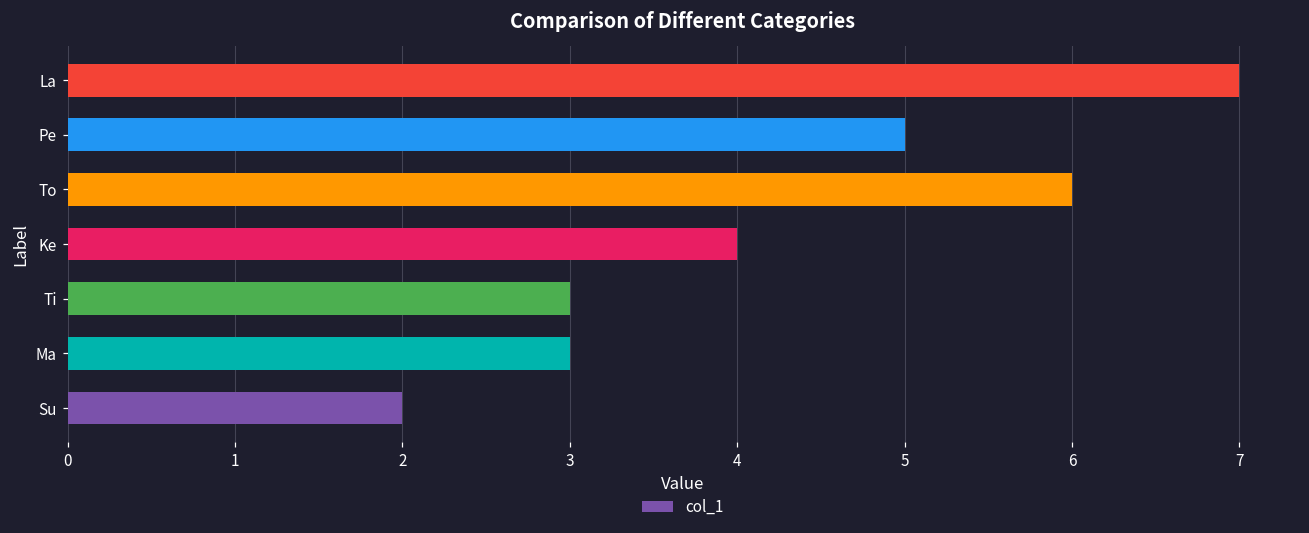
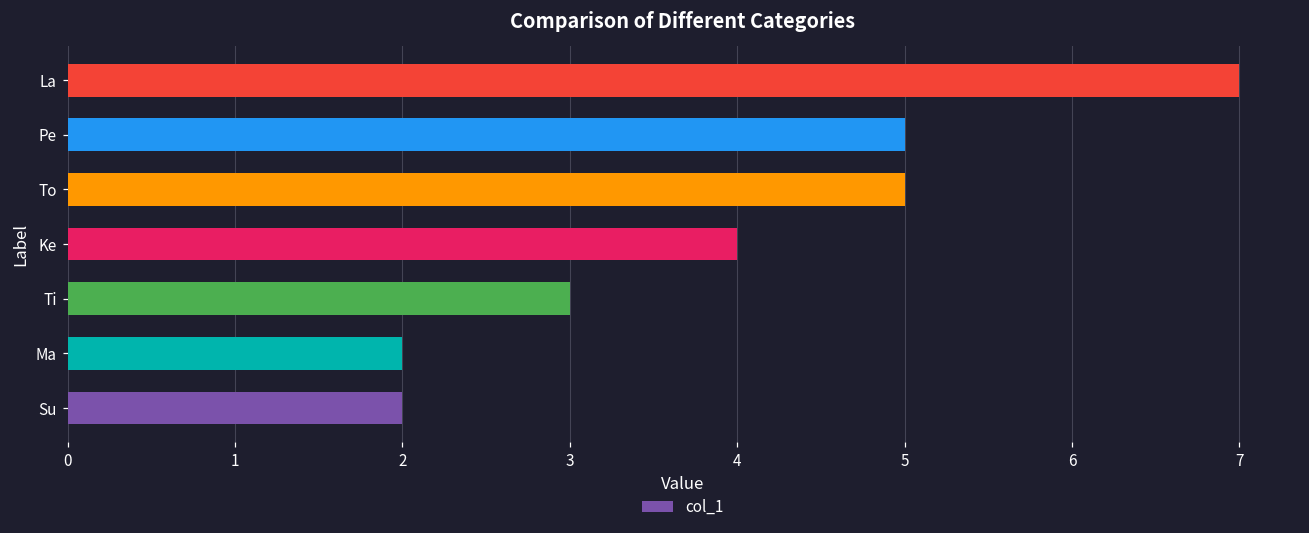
  {
    "La": 7,
    "Pe": 5,
-   "To": 6,
+   "To": 5,
    "Ke": 4,
    "Ti": 3,
-   "Ma": 3,
+   "Ma": 2,
    "Su": 2
  }
